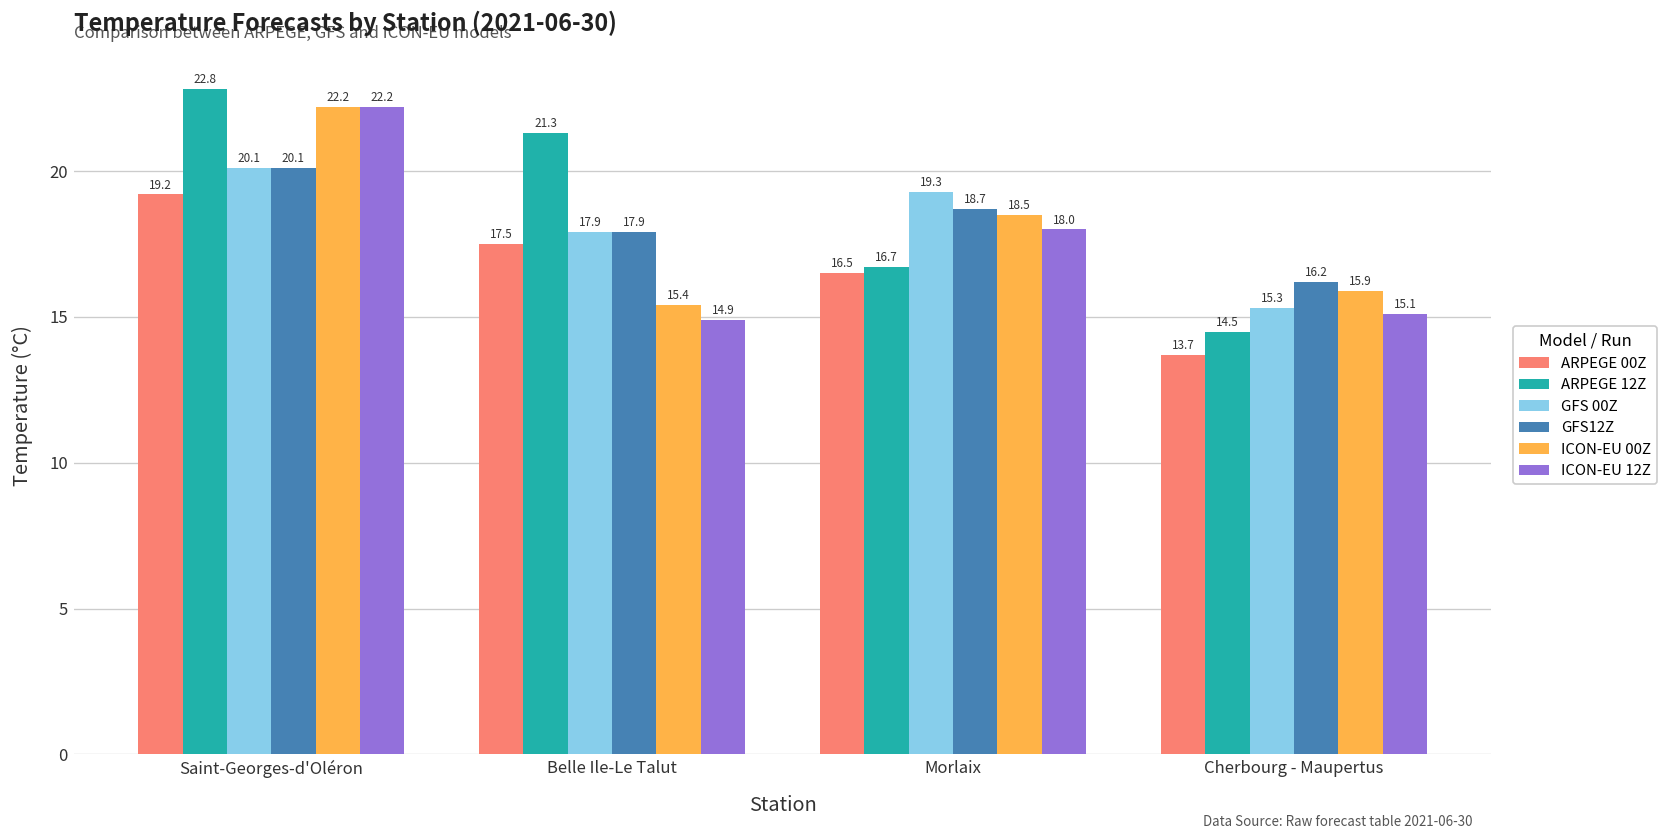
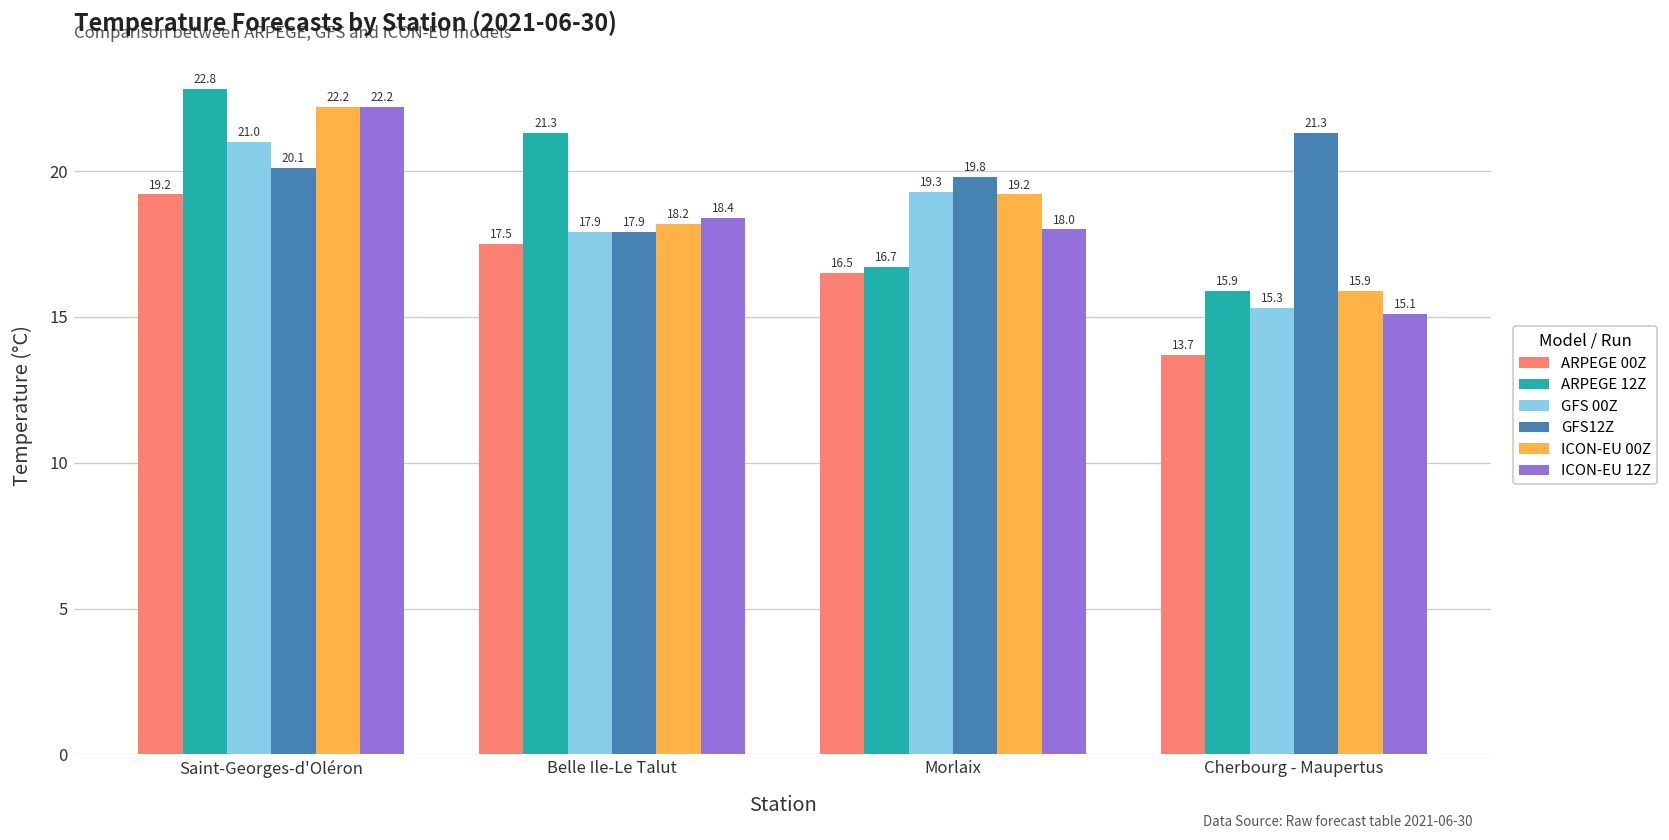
  {
    "ARPEGE 00Z": {
      "Saint-Georges-d'Oléron": 19.2,
      "Belle Ile-Le Talut": 17.5,
      "Morlaix": 16.5,
      "Cherbourg - Maupertus": 13.7
    },
    "ARPEGE 12Z": {
      "Saint-Georges-d'Oléron": 22.8,
      "Belle Ile-Le Talut": 21.3,
      "Morlaix": 16.7,
-     "Cherbourg - Maupertus": 14.5
+     "Cherbourg - Maupertus": 15.9
    },
    "GFS 00Z": {
-     "Saint-Georges-d'Oléron": 20.1,
+     "Saint-Georges-d'Oléron": 21.0,
      "Belle Ile-Le Talut": 17.9,
      "Morlaix": 19.3,
      "Cherbourg - Maupertus": 15.3
    },
    "GFS12Z": {
      "Saint-Georges-d'Oléron": 20.1,
      "Belle Ile-Le Talut": 17.9,
-     "Morlaix": 18.7,
-     "Cherbourg - Maupertus": 16.2
+     "Morlaix": 19.8,
+     "Cherbourg - Maupertus": 21.3
    },
    "ICON-EU 00Z": {
      "Saint-Georges-d'Oléron": 22.2,
-     "Belle Ile-Le Talut": 15.4,
-     "Morlaix": 18.5,
+     "Belle Ile-Le Talut": 18.2,
+     "Morlaix": 19.2,
      "Cherbourg - Maupertus": 15.9
    },
    "ICON-EU 12Z": {
      "Saint-Georges-d'Oléron": 22.2,
-     "Belle Ile-Le Talut": 14.9,
+     "Belle Ile-Le Talut": 18.4,
      "Morlaix": 18.0,
      "Cherbourg - Maupertus": 15.1
    }
  }
